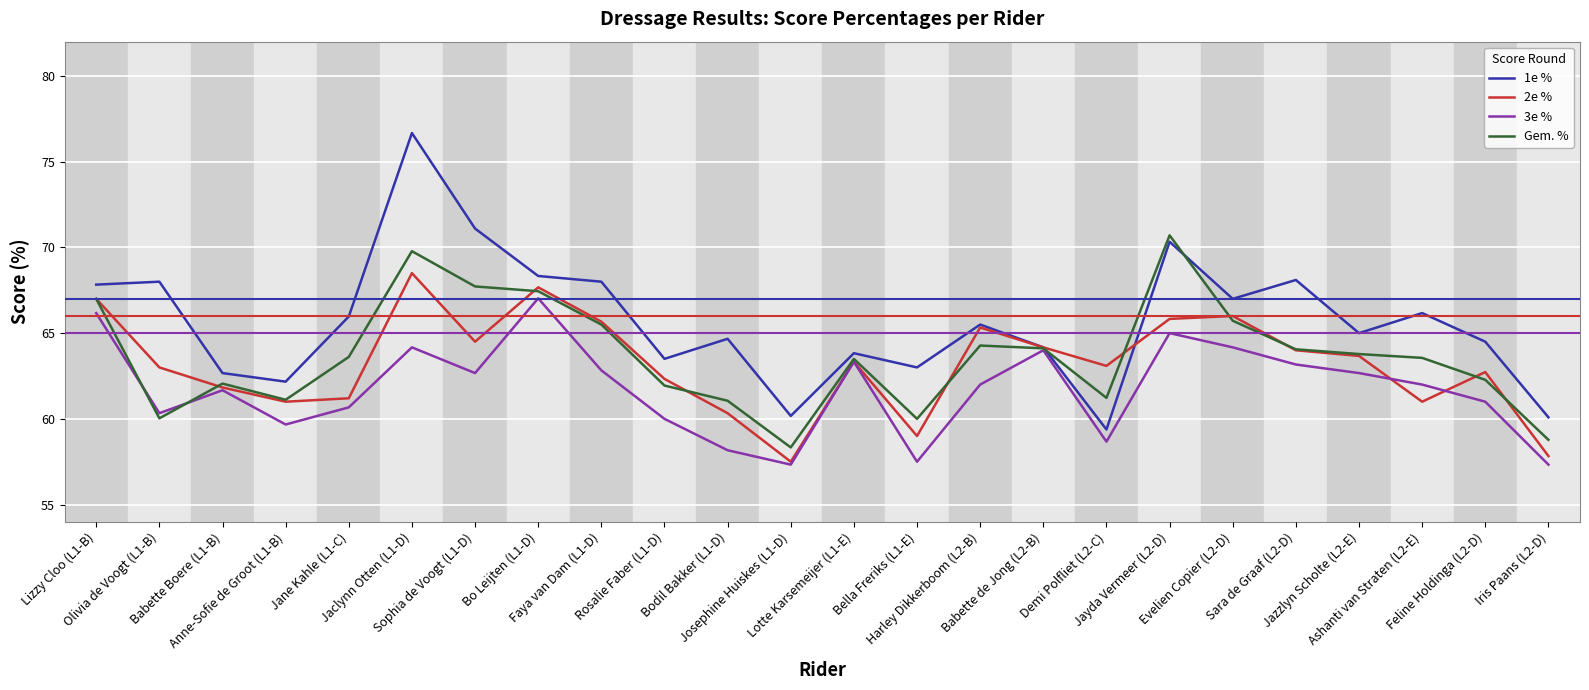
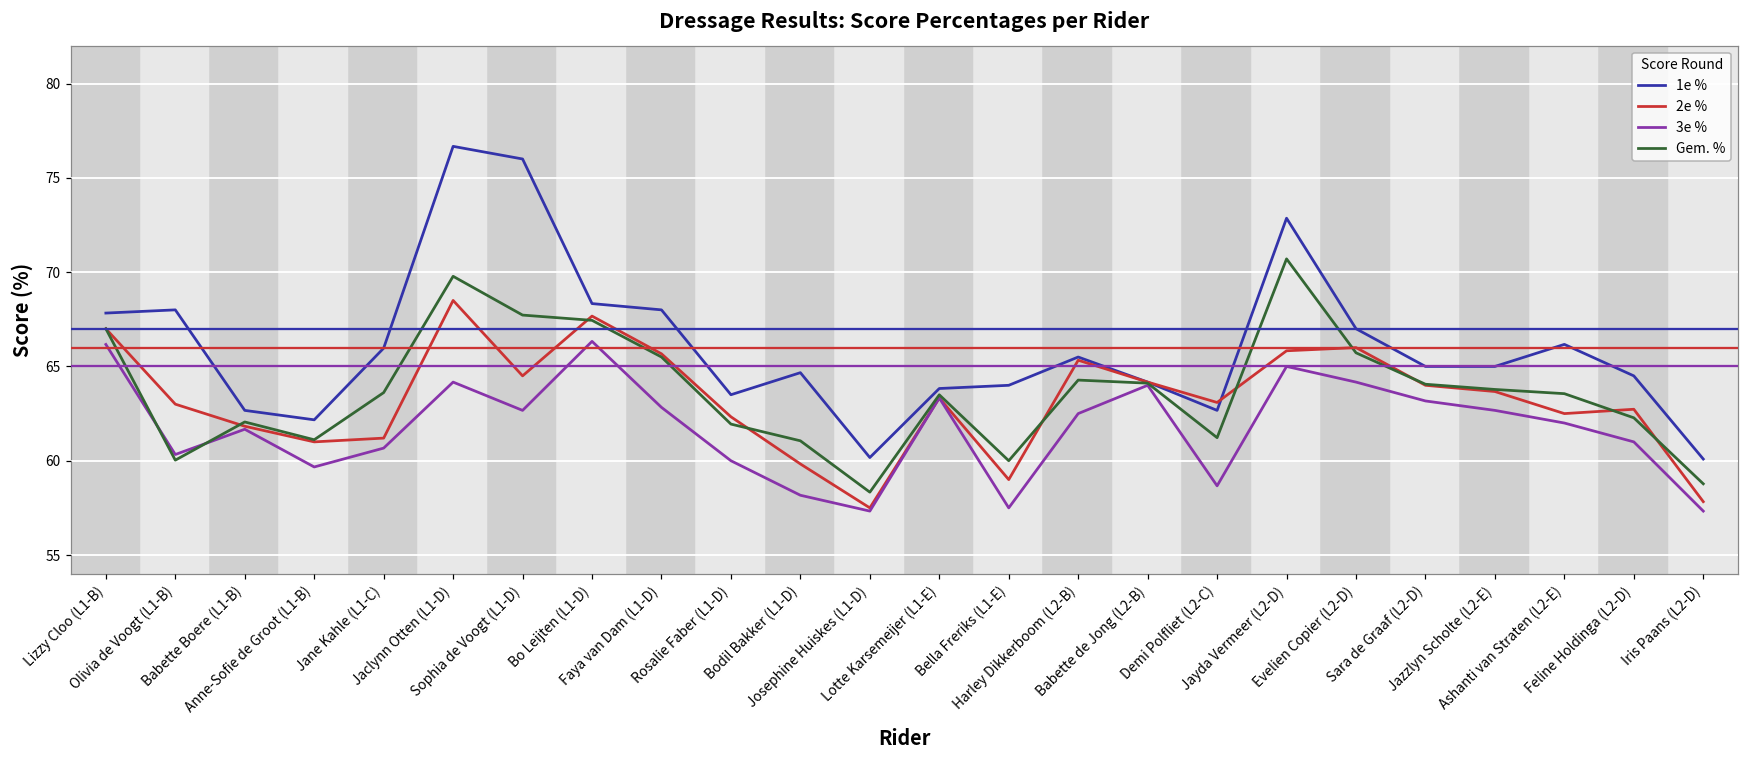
  {
    "1e %": {
      "Lizzy Cloo (L1-B)": 67.8,
      "Olivia de Voogt (L1-B)": 68.0,
      "Babette Boere (L1-B)": 62.7,
      "Anne-Sofie de Groot (L1-B)": 62.2,
      "Jane Kahle (L1-C)": 66.0,
      "Jaclynn Otten (L1-D)": 76.7,
-     "Sophia de Voogt (L1-D)": 71.1,
+     "Sophia de Voogt (L1-D)": 76.0,
      "Bo Leijten (L1-D)": 68.3,
      "Faya van Dam (L1-D)": 68.0,
      "Rosalie Faber (L1-D)": 63.5,
      "Bodil Bakker (L1-D)": 64.7,
      "Josephine Huiskes (L1-D)": 60.2,
      "Lotte Karsemeijer (L1-E)": 63.8,
-     "Bella Freriks (L1-E)": 63,
+     "Bella Freriks (L1-E)": 64,
      "Harley Dikkerboom (L2-B)": 65.5,
-     "Demi Polfliet (L2-C)": 59.4,
-     "Jayda Vermeer (L2-D)": 70.3,
+     "Demi Polfliet (L2-C)": 62.7,
+     "Jayda Vermeer (L2-D)": 72.9,
      "Evelien Copier (L2-D)": 67.0,
-     "Sara de Graaf (L2-D)": 68.1,
+     "Sara de Graaf (L2-D)": 65.0,
      "Jazzlyn Scholte (L2-E)": 65.0,
      "Ashanti van Straten (L2-E)": 66.2,
      "Feline Holdinga (L2-D)": 64.5,
      "Iris Paans (L2-D)": 60.1
    },
    "2e %": {
      "Olivia de Voogt (L1-B)": 63.0,
      "Babette Boere (L1-B)": 61.8,
      "Jane Kahle (L1-C)": 61.2,
      "Jaclynn Otten (L1-D)": 68.5,
      "Sophia de Voogt (L1-D)": 64.5,
      "Bo Leijten (L1-D)": 67.7,
      "Faya van Dam (L1-D)": 65.7,
      "Rosalie Faber (L1-D)": 62.3,
-     "Bodil Bakker (L1-D)": 60.3,
+     "Bodil Bakker (L1-D)": 59.8,
      "Josephine Huiskes (L1-D)": 57.5,
      "Bella Freriks (L1-E)": 59.0,
      "Harley Dikkerboom (L2-B)": 65.3,
      "Demi Polfliet (L2-C)": 63.1,
      "Jayda Vermeer (L2-D)": 65.8,
      "Evelien Copier (L2-D)": 66.0,
-     "Ashanti van Straten (L2-E)": 61.0,
+     "Ashanti van Straten (L2-E)": 62.5,
      "Feline Holdinga (L2-D)": 62.7,
      "Iris Paans (L2-D)": 57.8
    },
    "3e %": {
      "Lizzy Cloo (L1-B)": 66.2,
      "Olivia de Voogt (L1-B)": 60.3,
      "Babette Boere (L1-B)": 61.7,
      "Anne-Sofie de Groot (L1-B)": 59.7,
      "Jane Kahle (L1-C)": 60.7,
      "Jaclynn Otten (L1-D)": 64.2,
      "Sophia de Voogt (L1-D)": 62.7,
-     "Bo Leijten (L1-D)": 67.0,
+     "Bo Leijten (L1-D)": 66.3,
      "Faya van Dam (L1-D)": 62.8,
      "Rosalie Faber (L1-D)": 60.0,
      "Bodil Bakker (L1-D)": 58.2,
      "Josephine Huiskes (L1-D)": 57.3,
      "Bella Freriks (L1-E)": 57.5,
-     "Harley Dikkerboom (L2-B)": 62.0,
+     "Harley Dikkerboom (L2-B)": 62.5,
      "Demi Polfliet (L2-C)": 58.7,
      "Jayda Vermeer (L2-D)": 65.0,
      "Evelien Copier (L2-D)": 64.2,
      "Sara de Graaf (L2-D)": 63.2,
      "Jazzlyn Scholte (L2-E)": 62.7,
      "Ashanti van Straten (L2-E)": 62.0,
      "Feline Holdinga (L2-D)": 61.0,
      "Iris Paans (L2-D)": 57.3
    },
    "Gem. %": {
      "Olivia de Voogt (L1-B)": 60.0,
      "Babette Boere (L1-B)": 62.1,
      "Jane Kahle (L1-C)": 63.6,
      "Jaclynn Otten (L1-D)": 69.8,
      "Sophia de Voogt (L1-D)": 67.7,
      "Bo Leijten (L1-D)": 67.4,
      "Faya van Dam (L1-D)": 65.5,
      "Rosalie Faber (L1-D)": 61.9,
      "Bodil Bakker (L1-D)": 61.1,
      "Josephine Huiskes (L1-D)": 58.3,
      "Lotte Karsemeijer (L1-E)": 63.5,
      "Bella Freriks (L1-E)": 60.0,
      "Harley Dikkerboom (L2-B)": 64.3,
      "Demi Polfliet (L2-C)": 61.2,
      "Jayda Vermeer (L2-D)": 70.7,
      "Evelien Copier (L2-D)": 65.7,
      "Ashanti van Straten (L2-E)": 63.6,
      "Feline Holdinga (L2-D)": 62.3,
      "Iris Paans (L2-D)": 58.8
    }
  }
